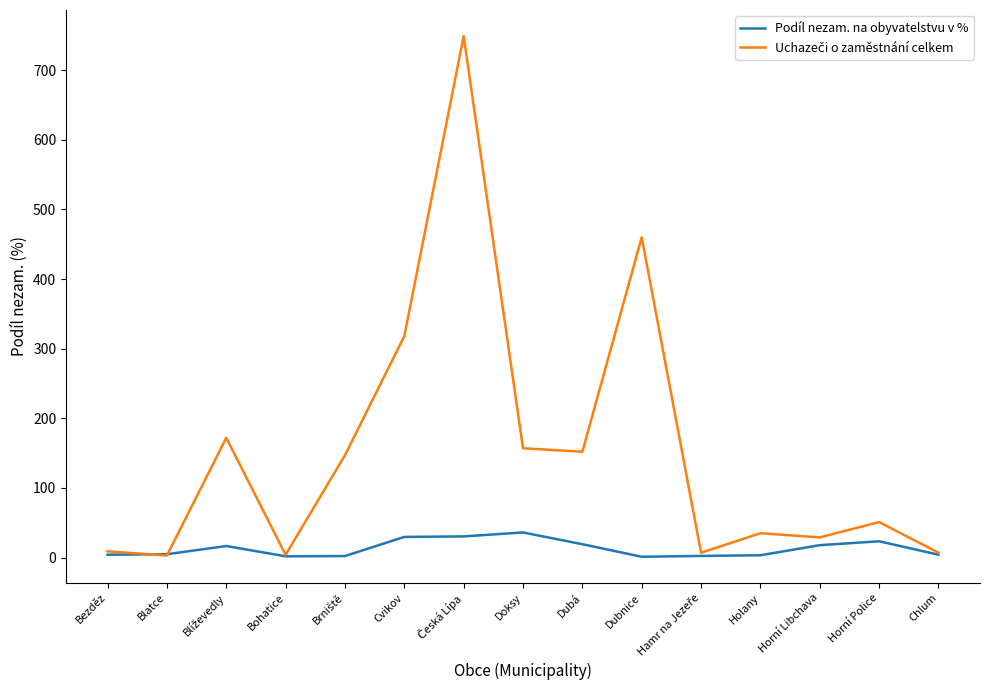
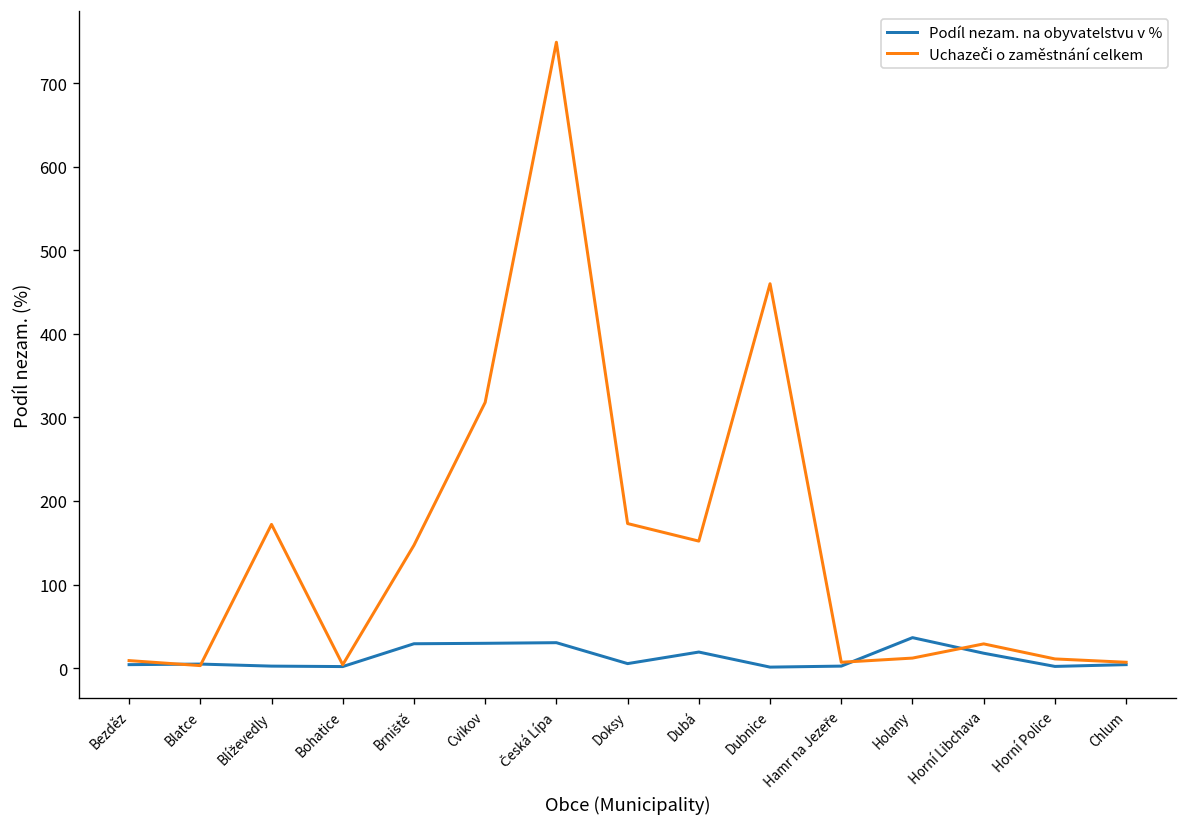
  {
    "Podíl nezam. na obyvatelstvu v %": {
      "Bezděz": 0,
-     "Blíževedly": 20,
-     "Brniště": 0,
+     "Blíževedly": 0,
+     "Brniště": 30,
      "Cvikov": 30,
      "Česká Lípa": 30,
-     "Doksy": 40,
+     "Doksy": 10,
      "Dubá": 20,
      "Dubnice": 0,
      "Hamr na Jezeře": 0,
-     "Holany": 0,
+     "Holany": 40,
      "Horní Libchava": 20,
-     "Horní Police": 20
+     "Horní Police": 0
    },
    "Uchazeči o zaměstnání celkem": {
      "Bezděz": 10,
      "Blíževedly": 170,
      "Brniště": 150,
      "Cvikov": 320,
      "Česká Lípa": 750,
-     "Doksy": 160,
+     "Doksy": 170,
      "Dubá": 150,
      "Dubnice": 460,
      "Hamr na Jezeře": 10,
-     "Holany": 40,
+     "Holany": 10,
      "Horní Libchava": 30,
-     "Horní Police": 50
+     "Horní Police": 10
    }
  }
